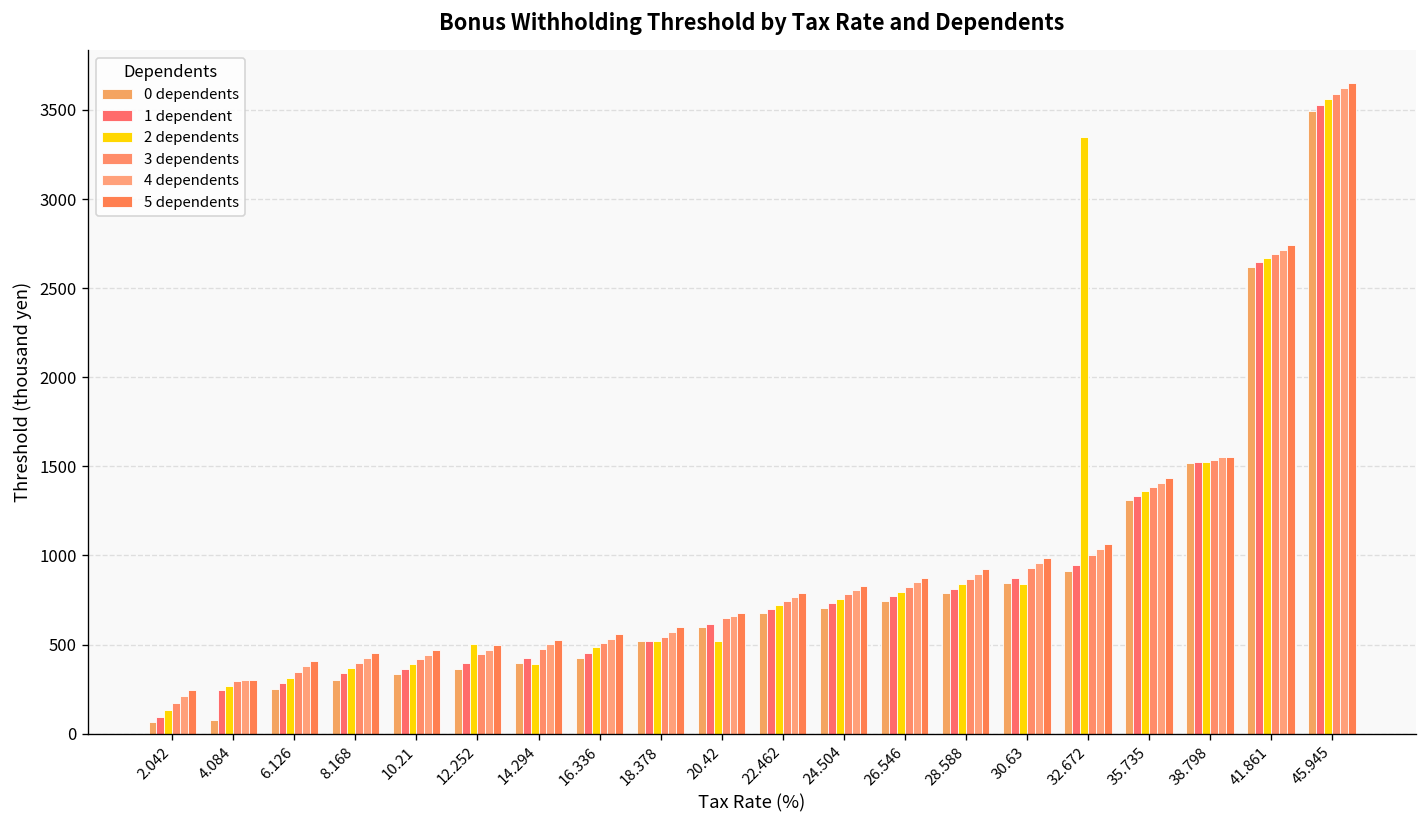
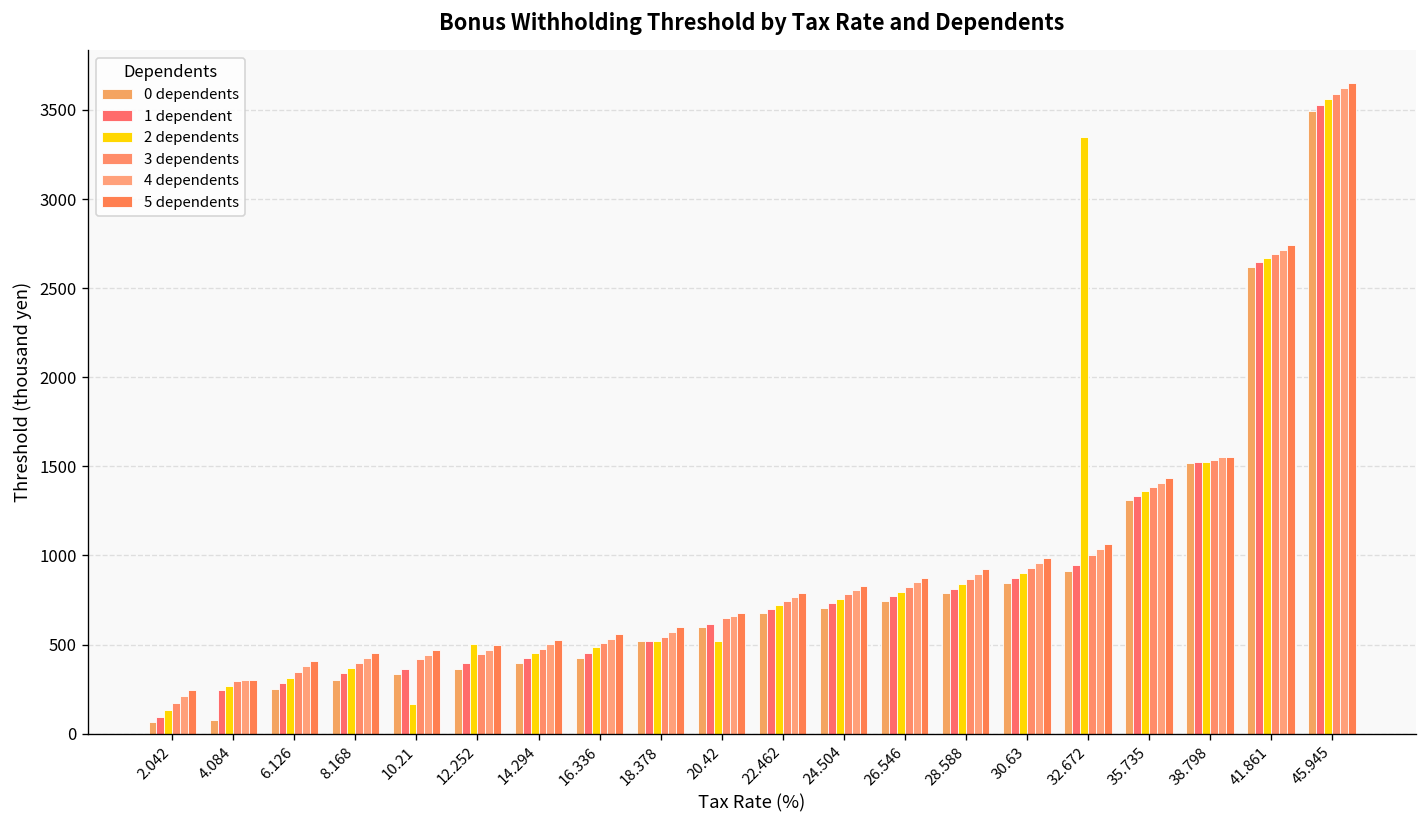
  {
    "2 dependents": {
      "2.042": 130,
      "4.084": 270,
      "6.126": 310,
      "8.168": 370,
-     "10.21": 390,
+     "10.21": 170,
      "12.252": 510,
-     "14.294": 390,
+     "14.294": 450,
      "16.336": 480,
      "18.378": 520,
      "20.42": 520,
      "22.462": 720,
      "24.504": 760,
      "26.546": 800,
      "28.588": 840,
-     "30.63": 840,
+     "30.63": 900,
      "32.672": 3350,
      "35.735": 1360,
      "38.798": 1530,
      "41.861": 2670,
      "45.945": 3560
    }
  }
